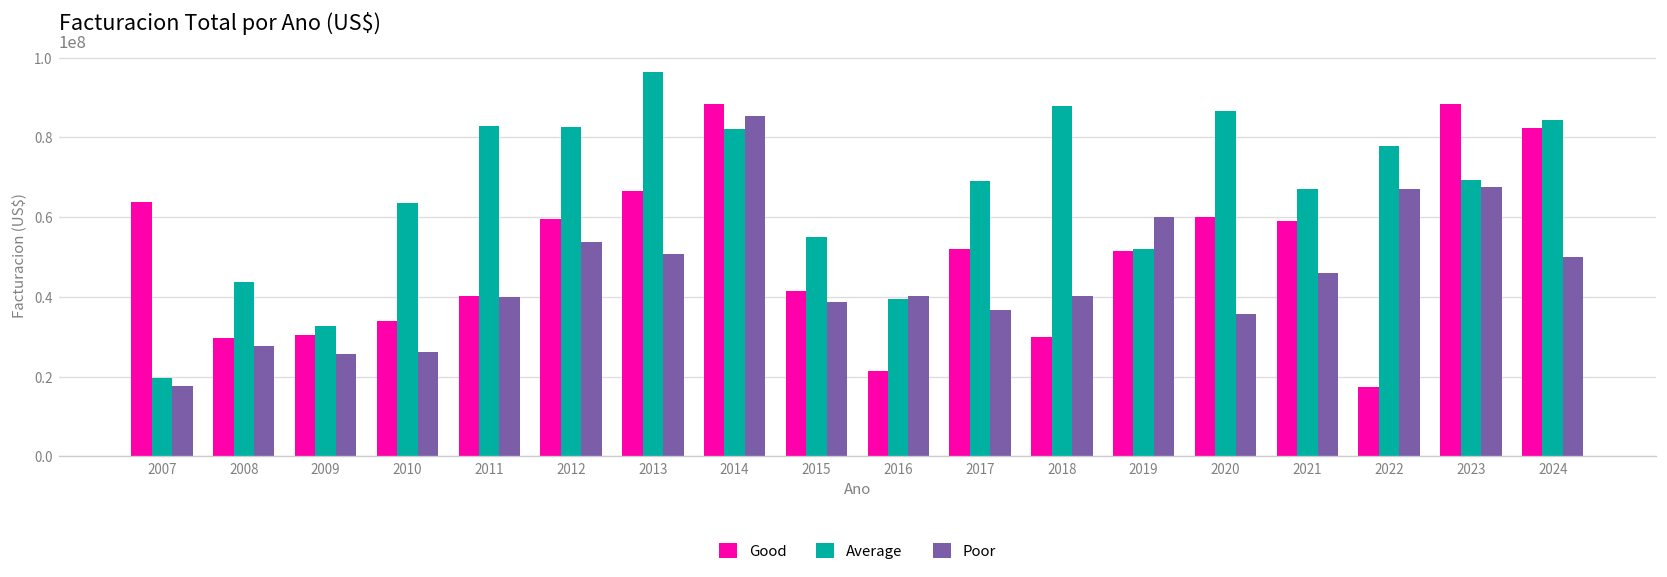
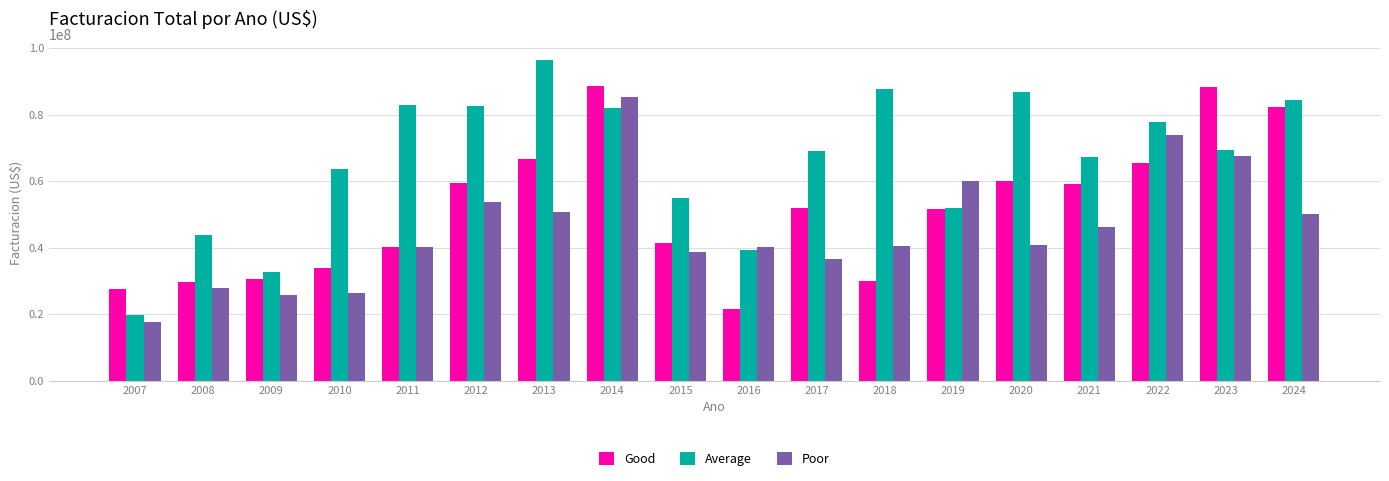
  {
    "Good": {
-     "2007": 64000000,
+     "2007": 28000000,
      "2008": 30000000,
      "2009": 31000000,
      "2010": 34000000,
      "2011": 40000000,
      "2012": 60000000,
      "2013": 67000000,
      "2014": 88000000,
      "2015": 41000000,
      "2016": 22000000,
      "2017": 52000000,
      "2018": 30000000,
      "2019": 51000000,
      "2020": 60000000,
      "2021": 59000000,
-     "2022": 17000000,
+     "2022": 65000000,
      "2023": 88000000,
      "2024": 82000000
    },
    "Average": {
      "2007": 20000000,
      "2008": 44000000,
      "2009": 33000000,
      "2010": 64000000,
      "2011": 83000000,
      "2012": 83000000,
      "2013": 96000000,
      "2014": 82000000,
      "2015": 55000000,
      "2016": 39000000,
      "2017": 69000000,
      "2018": 88000000,
      "2019": 52000000,
      "2020": 87000000,
      "2021": 67000000,
      "2022": 78000000,
      "2023": 69000000,
      "2024": 84000000
    },
    "Poor": {
      "2007": 18000000,
      "2008": 28000000,
      "2009": 26000000,
      "2010": 26000000,
      "2011": 40000000,
      "2012": 54000000,
      "2013": 51000000,
      "2014": 85000000,
      "2015": 39000000,
      "2016": 40000000,
      "2017": 37000000,
      "2018": 40000000,
      "2019": 60000000,
-     "2020": 36000000,
+     "2020": 41000000,
      "2021": 46000000,
-     "2022": 67000000,
+     "2022": 74000000,
      "2023": 68000000,
      "2024": 50000000
    }
  }
